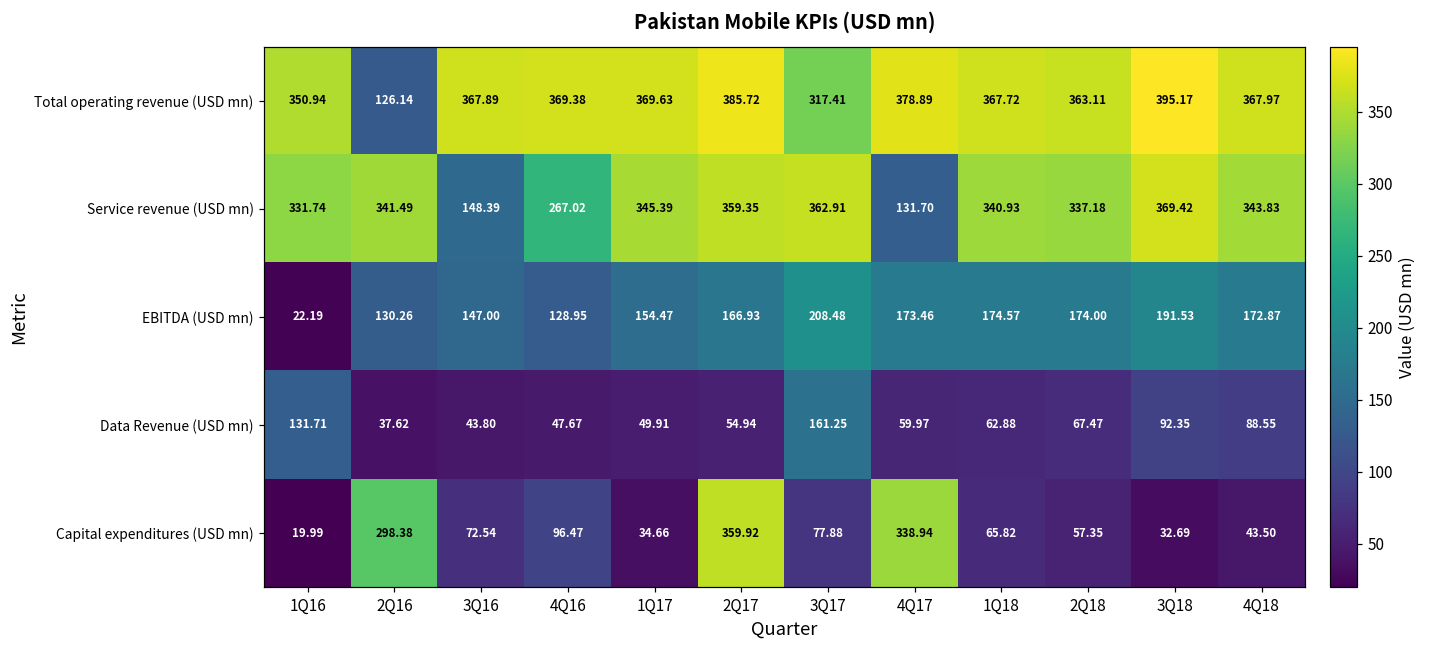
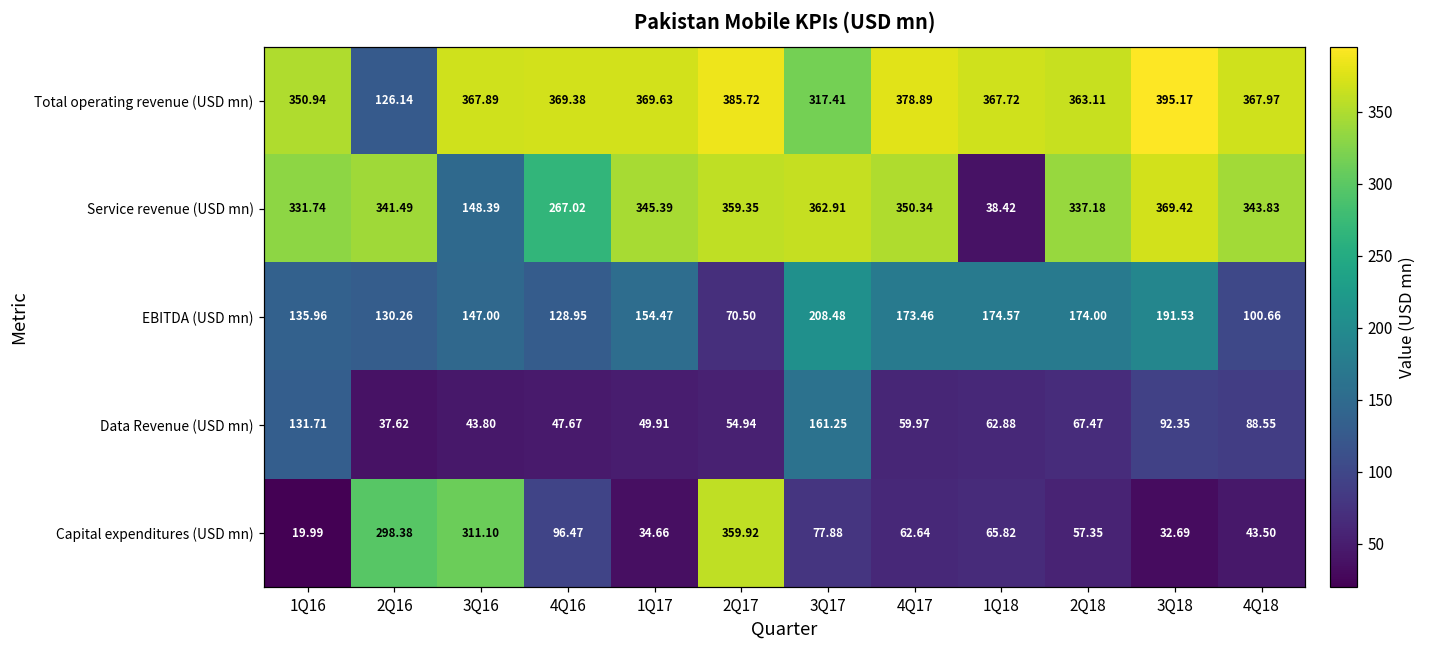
  {
    "Total operating revenue (USD mn)": {
      "1Q16": 350.94,
      "2Q16": 126.14,
      "3Q16": 367.89,
      "4Q16": 369.38,
      "1Q17": 369.63,
      "2Q17": 385.72,
      "3Q17": 317.41,
      "4Q17": 378.89,
      "1Q18": 367.72,
      "2Q18": 363.11,
      "3Q18": 395.17,
      "4Q18": 367.97
    },
    "Service revenue (USD mn)": {
      "1Q16": 331.74,
      "2Q16": 341.49,
      "3Q16": 148.39,
      "4Q16": 267.02,
      "1Q17": 345.39,
      "2Q17": 359.35,
      "3Q17": 362.91,
-     "4Q17": 131.70,
-     "1Q18": 340.93,
+     "4Q17": 350.34,
+     "1Q18": 38.42,
      "2Q18": 337.18,
      "3Q18": 369.42,
      "4Q18": 343.83
    },
    "EBITDA (USD mn)": {
-     "1Q16": 22.19,
+     "1Q16": 135.96,
      "2Q16": 130.26,
      "3Q16": 147.00,
      "4Q16": 128.95,
      "1Q17": 154.47,
-     "2Q17": 166.93,
+     "2Q17": 70.50,
      "3Q17": 208.48,
      "4Q17": 173.46,
      "1Q18": 174.57,
      "2Q18": 174.00,
      "3Q18": 191.53,
-     "4Q18": 172.87
+     "4Q18": 100.66
    },
    "Data Revenue (USD mn)": {
      "1Q16": 131.71,
      "2Q16": 37.62,
      "3Q16": 43.80,
      "4Q16": 47.67,
      "1Q17": 49.91,
      "2Q17": 54.94,
      "3Q17": 161.25,
      "4Q17": 59.97,
      "1Q18": 62.88,
      "2Q18": 67.47,
      "3Q18": 92.35,
      "4Q18": 88.55
    },
    "Capital expenditures (USD mn)": {
      "1Q16": 19.99,
      "2Q16": 298.38,
-     "3Q16": 72.54,
+     "3Q16": 311.10,
      "4Q16": 96.47,
      "1Q17": 34.66,
      "2Q17": 359.92,
      "3Q17": 77.88,
-     "4Q17": 338.94,
+     "4Q17": 62.64,
      "1Q18": 65.82,
      "2Q18": 57.35,
      "3Q18": 32.69,
      "4Q18": 43.50
    }
  }
